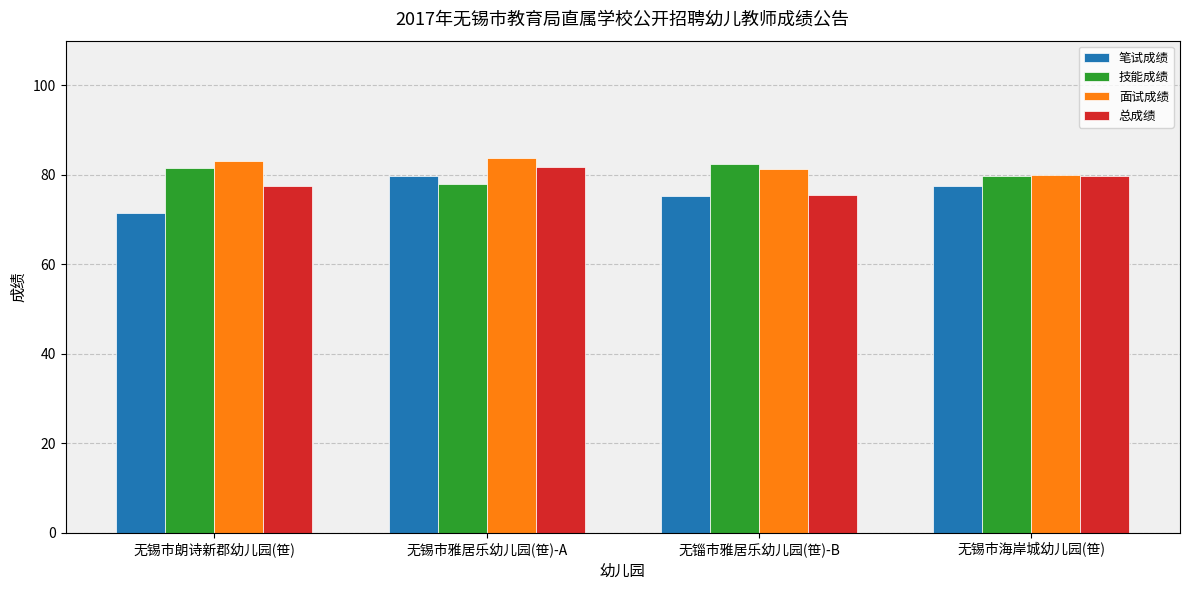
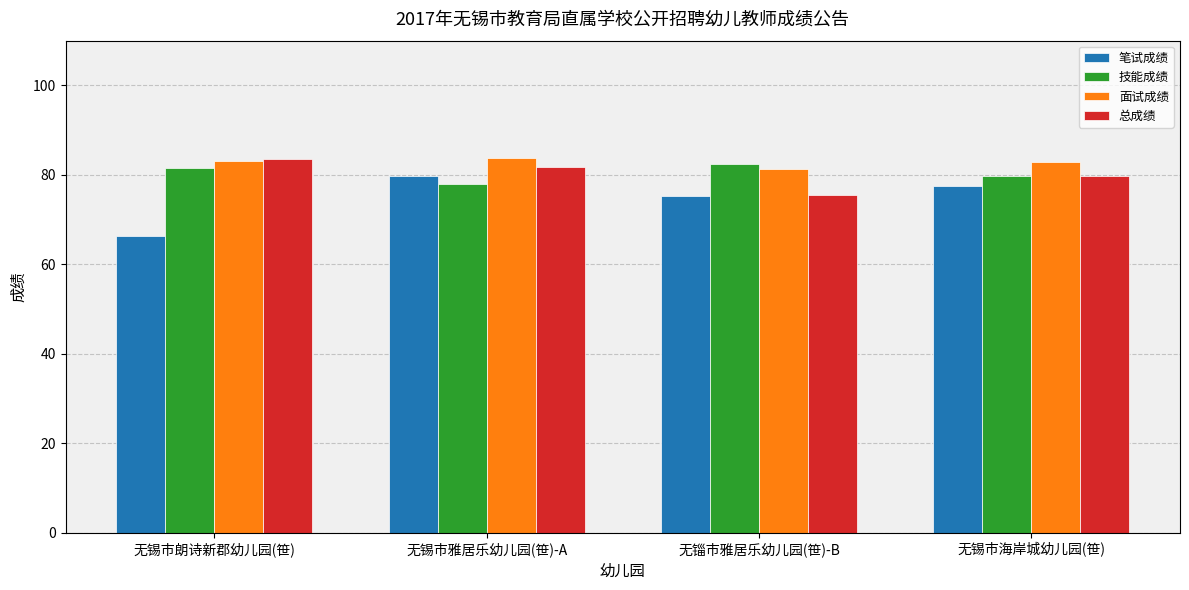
  {
    "笔试成绩": {
-     "无锡市朗诗新郡幼儿园(笹)": 72,
+     "无锡市朗诗新郡幼儿园(笹)": 66,
      "无锡市雅居乐幼儿园(笹)-A": 80,
      "无锱市雅居乐幼儿园(笹)-B": 75,
      "无锡市海岸城幼儿园(笹)": 78
    },
    "技能成绩": {
      "无锡市朗诗新郡幼儿园(笹)": 82,
      "无锡市雅居乐幼儿园(笹)-A": 78,
      "无锱市雅居乐幼儿园(笹)-B": 82,
      "无锡市海岸城幼儿园(笹)": 80
    },
    "面试成绩": {
      "无锡市朗诗新郡幼儿园(笹)": 83,
      "无锡市雅居乐幼儿园(笹)-A": 84,
      "无锱市雅居乐幼儿园(笹)-B": 81,
-     "无锡市海岸城幼儿园(笹)": 80
+     "无锡市海岸城幼儿园(笹)": 83
    },
    "总成绩": {
-     "无锡市朗诗新郡幼儿园(笹)": 78,
+     "无锡市朗诗新郡幼儿园(笹)": 84,
      "无锡市雅居乐幼儿园(笹)-A": 82,
      "无锱市雅居乐幼儿园(笹)-B": 75,
      "无锡市海岸城幼儿园(笹)": 80
    }
  }
